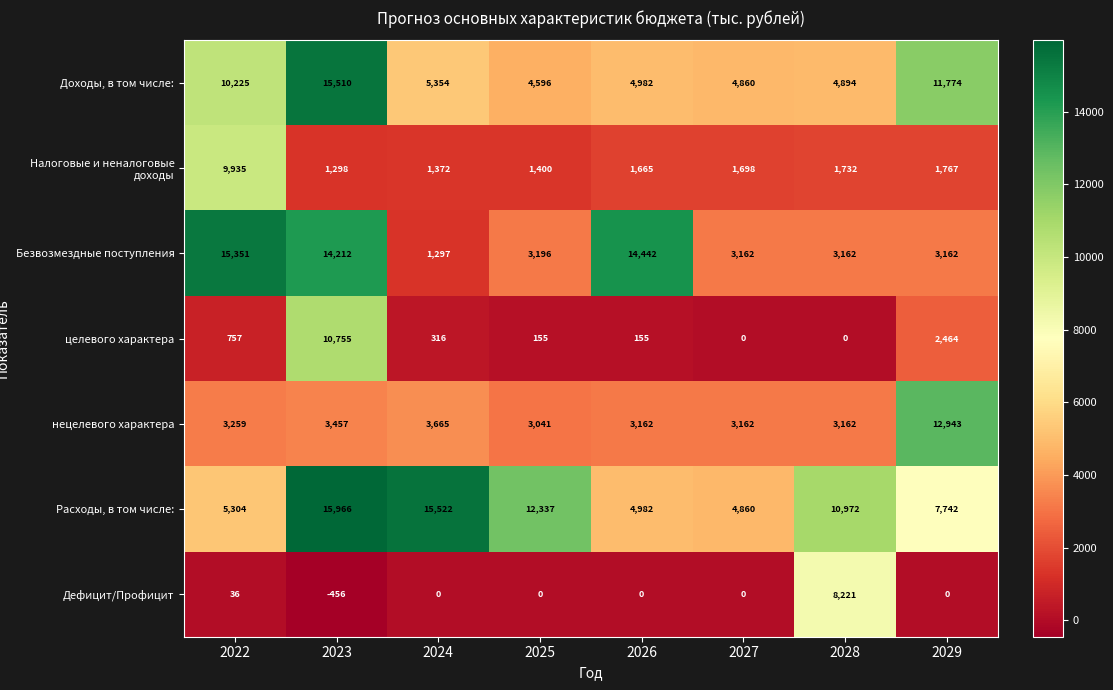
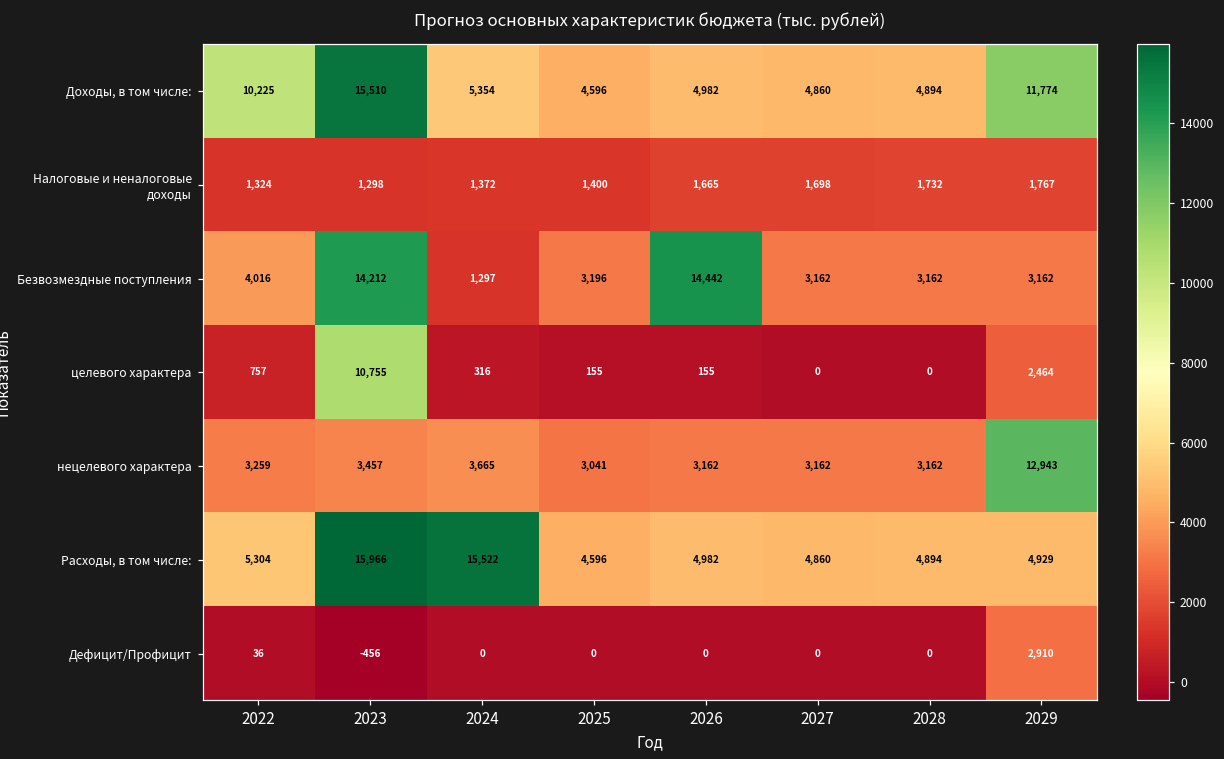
  {
    "Доходы, в том числе:": {
      "2022": "10,225",
      "2023": "15,510",
      "2024": "5,354",
      "2025": "4,596",
      "2026": "4,982",
      "2027": "4,860",
      "2028": "4,894",
      "2029": "11,774"
    },
    "Налоговые и неналоговые доходы": {
-     "2022": "9,935",
+     "2022": "1,324",
      "2023": "1,298",
      "2024": "1,372",
      "2025": "1,400",
      "2026": "1,665",
      "2027": "1,698",
      "2028": "1,732",
      "2029": "1,767"
    },
    "Безвозмездные поступления": {
-     "2022": "15,351",
+     "2022": "4,016",
      "2023": "14,212",
      "2024": "1,297",
      "2025": "3,196",
      "2026": "14,442",
      "2027": "3,162",
      "2028": "3,162",
      "2029": "3,162"
    },
    "целевого характера": {
      "2022": "757",
      "2023": "10,755",
      "2024": "316",
      "2025": "155",
      "2026": "155",
      "2027": "0",
      "2028": "0",
      "2029": "2,464"
    },
    "нецелевого характера": {
      "2022": "3,259",
      "2023": "3,457",
      "2024": "3,665",
      "2025": "3,041",
      "2026": "3,162",
      "2027": "3,162",
      "2028": "3,162",
      "2029": "12,943"
    },
    "Расходы, в том числе:": {
      "2022": "5,304",
      "2023": "15,966",
      "2024": "15,522",
-     "2025": "12,337",
+     "2025": "4,596",
      "2026": "4,982",
      "2027": "4,860",
-     "2028": "10,972",
-     "2029": "7,742"
+     "2028": "4,894",
+     "2029": "4,929"
    },
    "Дефицит/Профицит": {
      "2022": "36",
      "2023": "-456",
      "2024": "0",
      "2025": "0",
      "2026": "0",
      "2027": "0",
-     "2028": "8,221",
-     "2029": "0"
+     "2028": "0",
+     "2029": "2,910"
    }
  }
